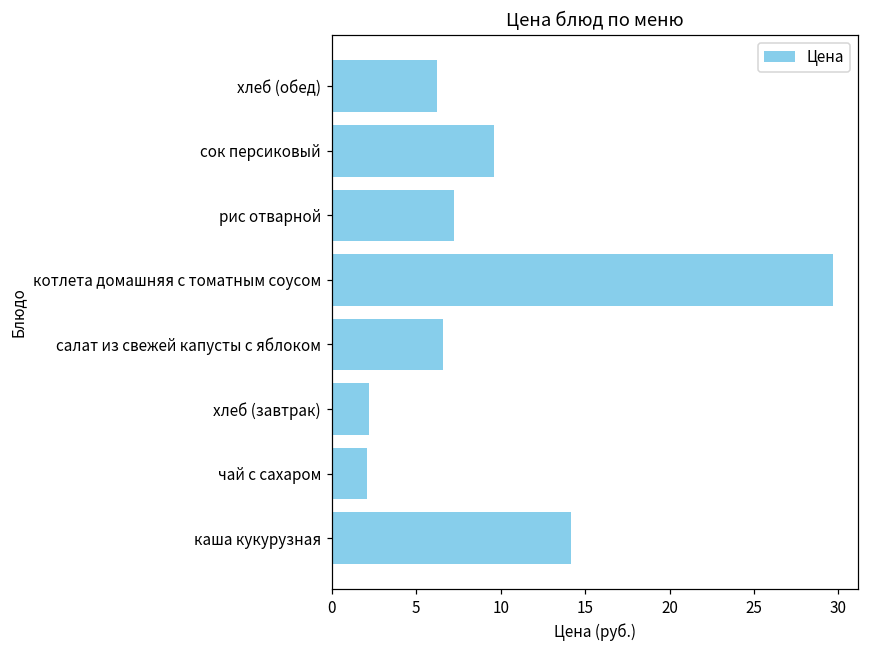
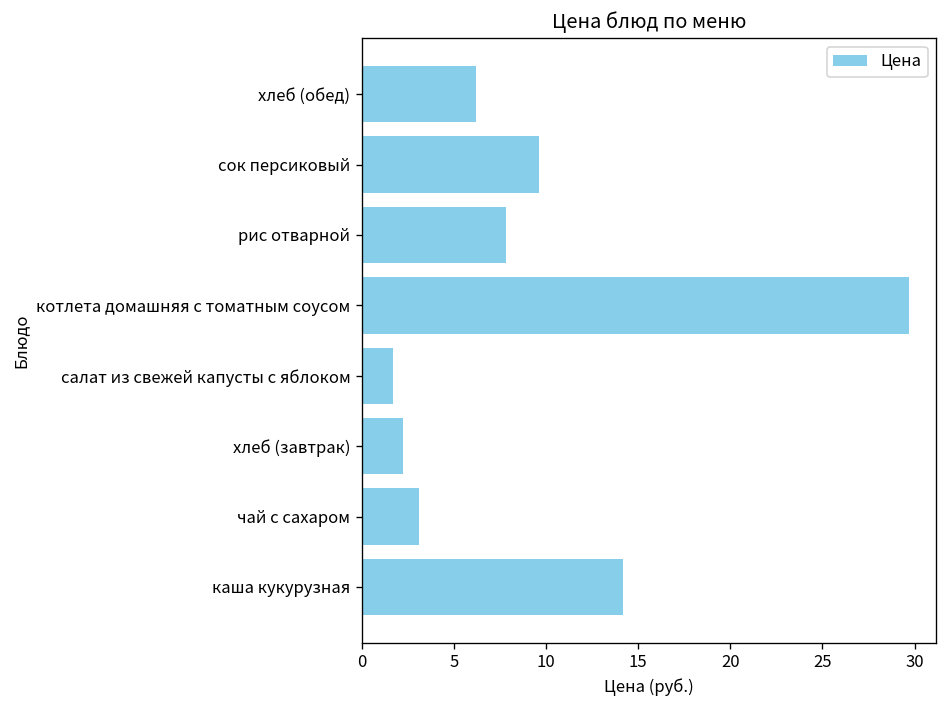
  {
    "хлеб (обед)": 6.2,
    "сок персиковый": 9.6,
-   "рис отварной": 7.2,
+   "рис отварной": 7.8,
    "котлета домашняя с томатным соусом": 29.7,
-   "салат из свежей капусты с яблоком": 6.6,
+   "салат из свежей капусты с яблоком": 1.7,
    "хлеб (завтрак)": 2.2,
-   "чай с сахаром": 2.1,
+   "чай с сахаром": 3.1,
    "каша кукурузная": 14.2
  }
